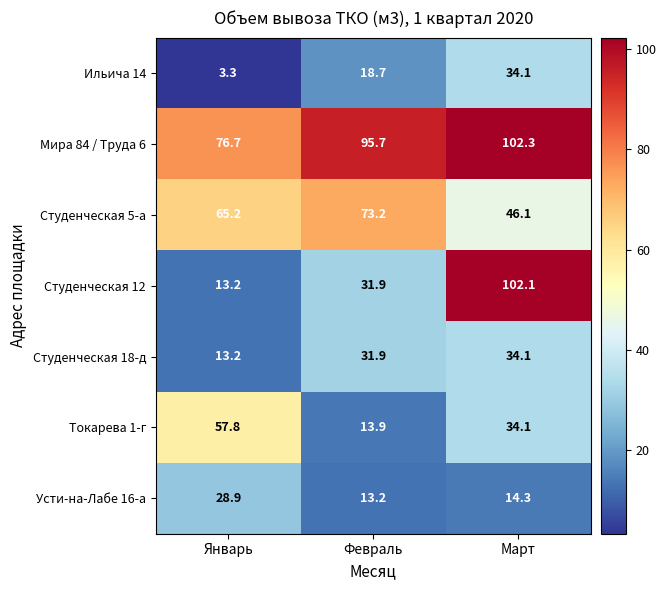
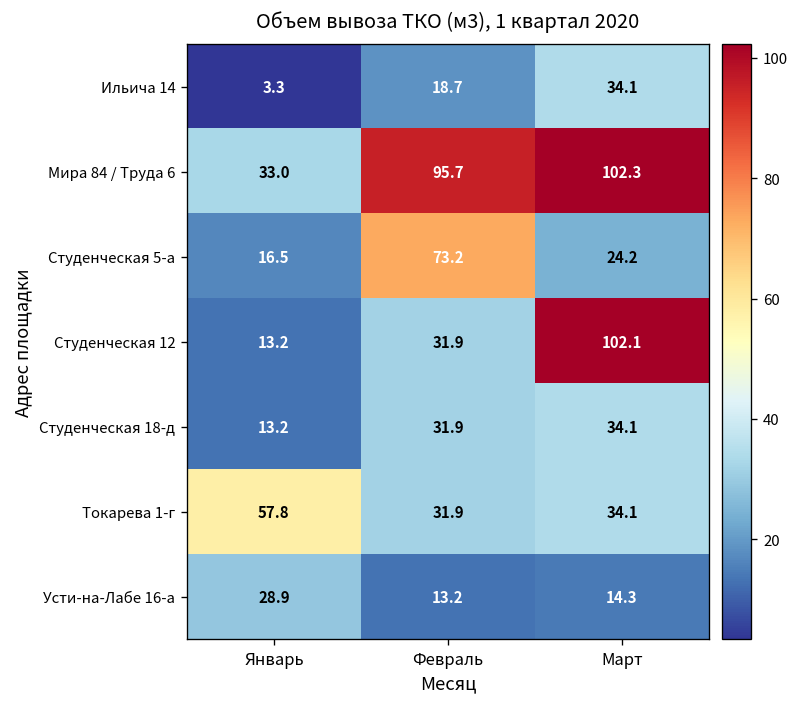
  {
    "Ильича 14": {
      "Январь": 3.3,
      "Февраль": 18.7,
      "Март": 34.1
    },
    "Мира 84 / Труда 6": {
-     "Январь": 76.7,
+     "Январь": 33.0,
      "Февраль": 95.7,
      "Март": 102.3
    },
    "Студенческая 5-а": {
-     "Январь": 65.2,
+     "Январь": 16.5,
      "Февраль": 73.2,
-     "Март": 46.1
+     "Март": 24.2
    },
    "Студенческая 12": {
      "Январь": 13.2,
      "Февраль": 31.9,
      "Март": 102.1
    },
    "Студенческая 18-д": {
      "Январь": 13.2,
      "Февраль": 31.9,
      "Март": 34.1
    },
    "Токарева 1-г": {
      "Январь": 57.8,
-     "Февраль": 13.9,
+     "Февраль": 31.9,
      "Март": 34.1
    },
    "Усти-на-Лабе 16-а": {
      "Январь": 28.9,
      "Февраль": 13.2,
      "Март": 14.3
    }
  }
